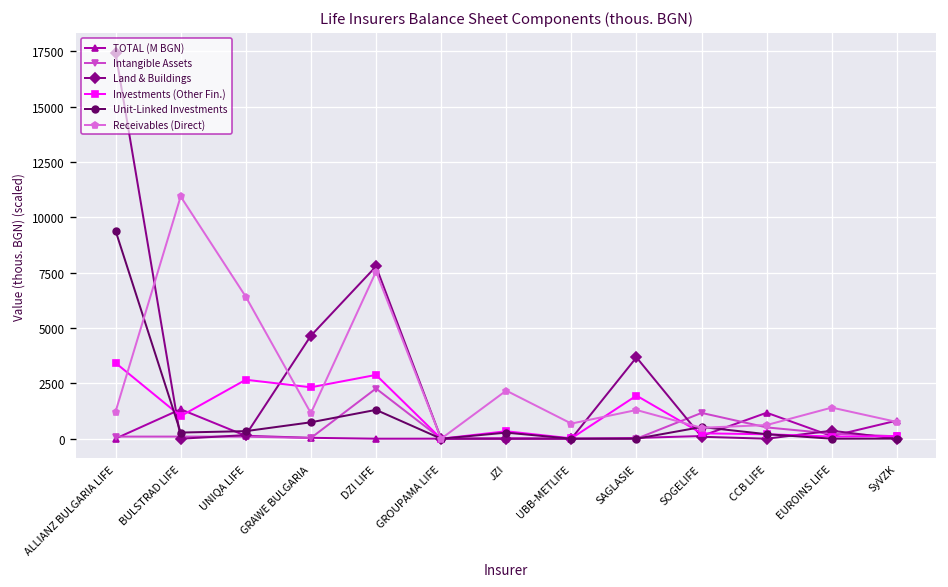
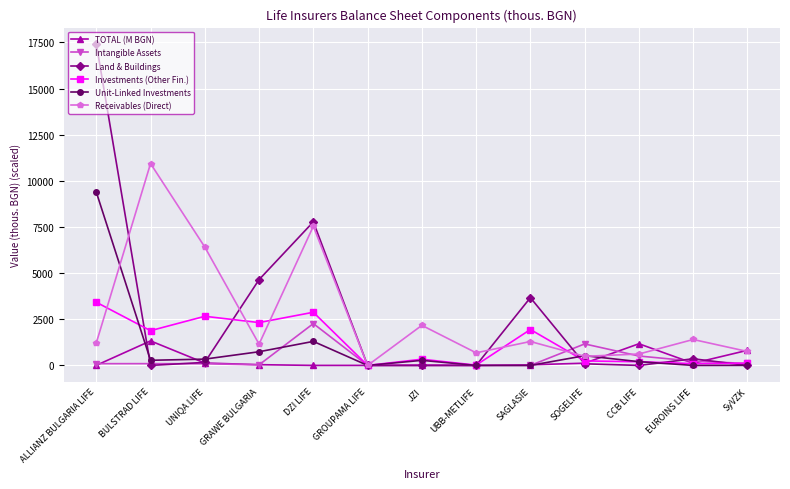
  {
    "Investments (Other Fin.)": {
      "ALLIANZ BULGARIA LIFE": 3400,
-     "BULSTRAD LIFE": 1000,
+     "BULSTRAD LIFE": 1900,
      "UNIQA LIFE": 2700,
      "GRAWE BULGARIA": 2300,
      "DZI LIFE": 2900,
      "SAGLASIE": 1900
    }
  }
